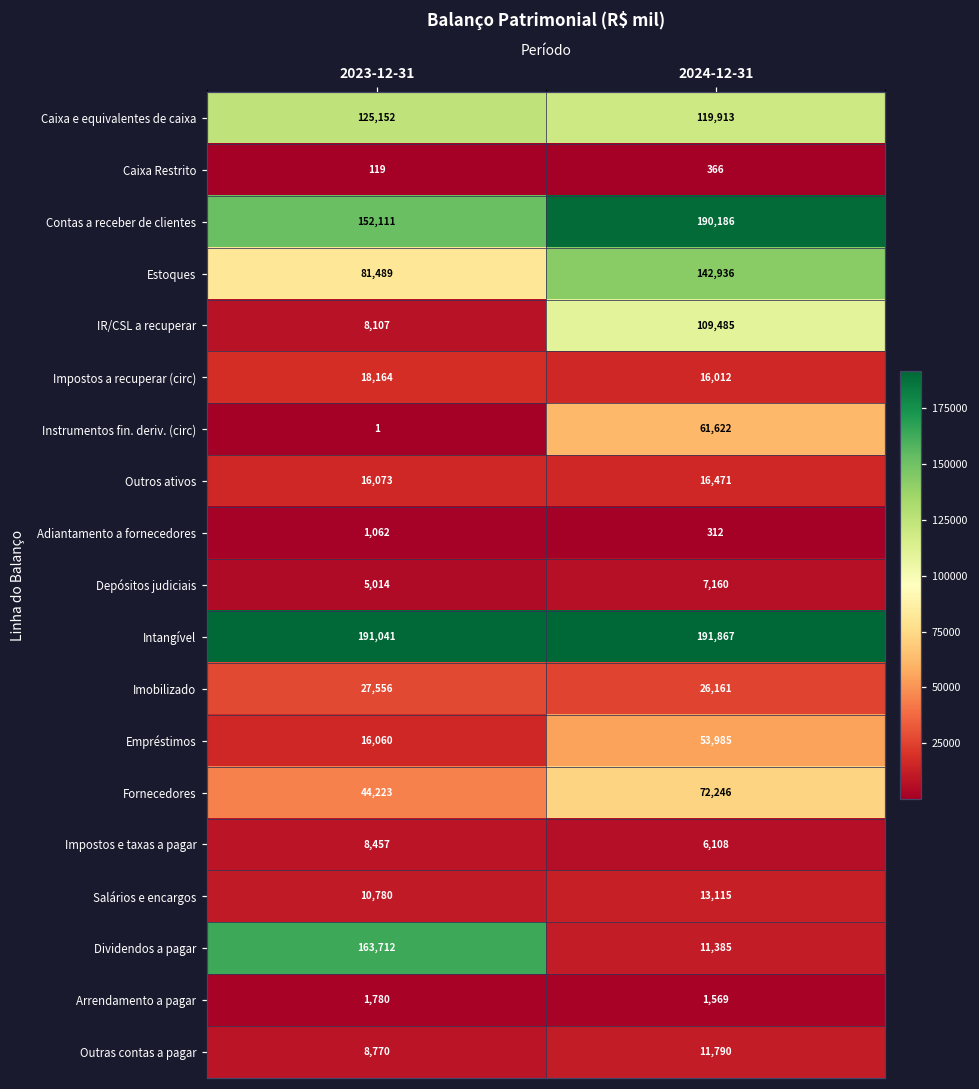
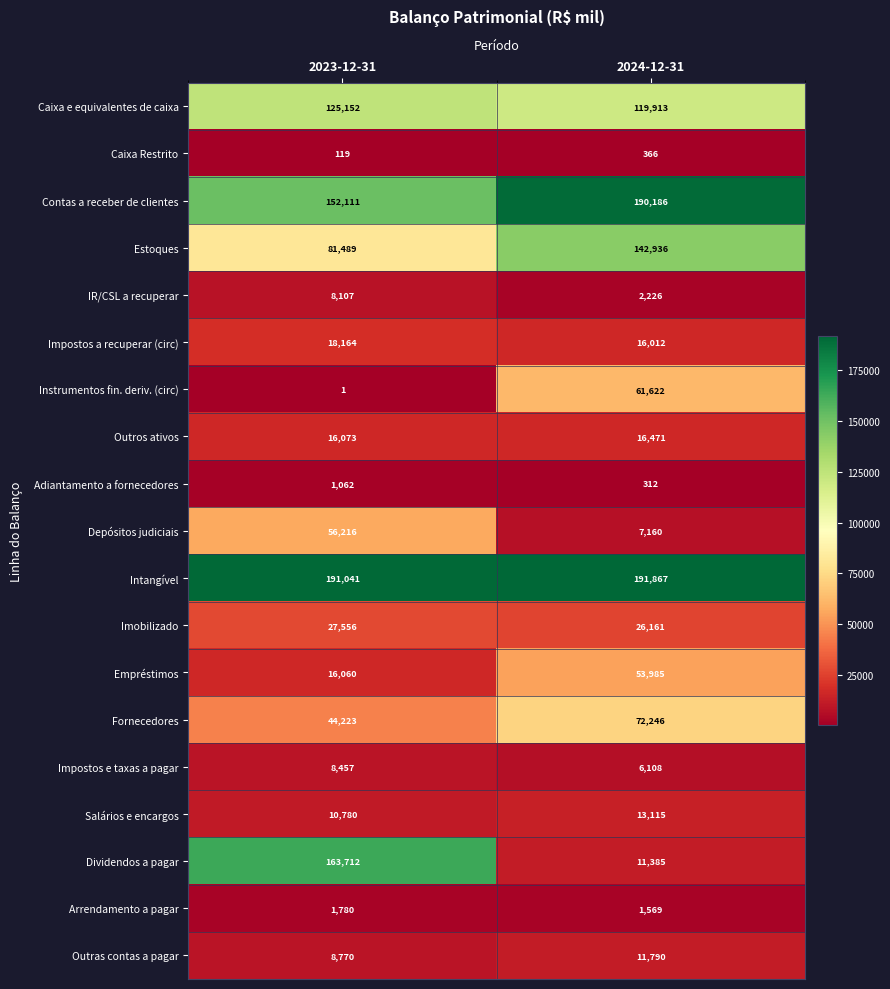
  {
    "Caixa e equivalentes de caixa": {
      "2023-12-31": "125,152",
      "2024-12-31": "119,913"
    },
    "Caixa Restrito": {
      "2023-12-31": "119",
      "2024-12-31": "366"
    },
    "Contas a receber de clientes": {
      "2023-12-31": "152,111",
      "2024-12-31": "190,186"
    },
    "Estoques": {
      "2023-12-31": "81,489",
      "2024-12-31": "142,936"
    },
    "IR/CSL a recuperar": {
      "2023-12-31": "8,107",
-     "2024-12-31": "109,485"
+     "2024-12-31": "2,226"
    },
    "Impostos a recuperar (circ)": {
      "2023-12-31": "18,164",
      "2024-12-31": "16,012"
    },
    "Instrumentos fin. deriv. (circ)": {
      "2023-12-31": "1",
      "2024-12-31": "61,622"
    },
    "Outros ativos": {
      "2023-12-31": "16,073",
      "2024-12-31": "16,471"
    },
    "Adiantamento a fornecedores": {
      "2023-12-31": "1,062",
      "2024-12-31": "312"
    },
    "Depósitos judiciais": {
-     "2023-12-31": "5,014",
+     "2023-12-31": "56,216",
      "2024-12-31": "7,160"
    },
    "Intangível": {
      "2023-12-31": "191,041",
      "2024-12-31": "191,867"
    },
    "Imobilizado": {
      "2023-12-31": "27,556",
      "2024-12-31": "26,161"
    },
    "Empréstimos": {
      "2023-12-31": "16,060",
      "2024-12-31": "53,985"
    },
    "Fornecedores": {
      "2023-12-31": "44,223",
      "2024-12-31": "72,246"
    },
    "Impostos e taxas a pagar": {
      "2023-12-31": "8,457",
      "2024-12-31": "6,108"
    },
    "Salários e encargos": {
      "2023-12-31": "10,780",
      "2024-12-31": "13,115"
    },
    "Dividendos a pagar": {
      "2023-12-31": "163,712",
      "2024-12-31": "11,385"
    },
    "Arrendamento a pagar": {
      "2023-12-31": "1,780",
      "2024-12-31": "1,569"
    },
    "Outras contas a pagar": {
      "2023-12-31": "8,770",
      "2024-12-31": "11,790"
    }
  }
